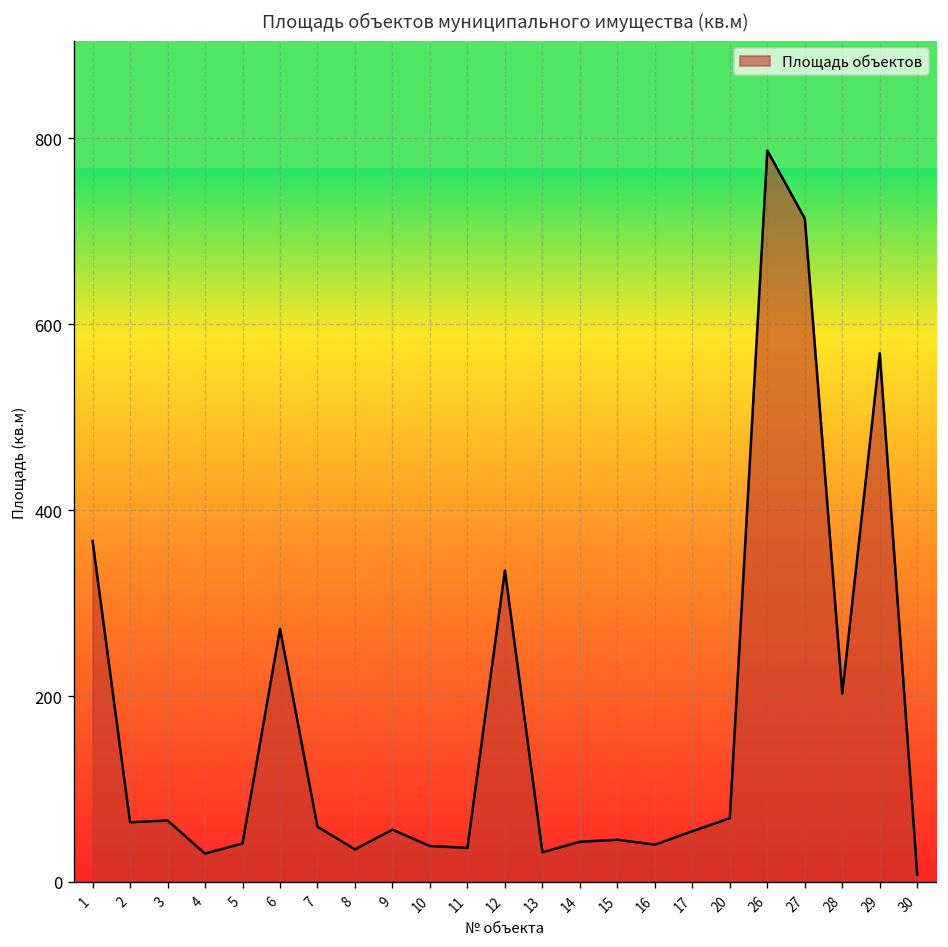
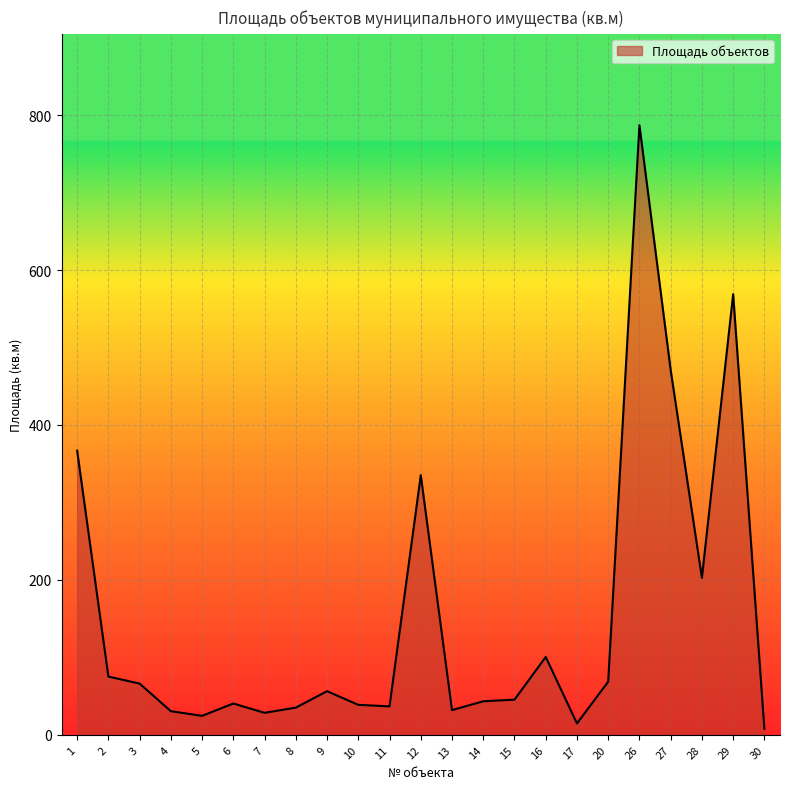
  {
    "1": 370,
-   "2": 60,
+   "2": 80,
    "3": 70,
    "4": 30,
-   "5": 40,
-   "6": 270,
-   "7": 60,
+   "5": 20,
+   "6": 40,
+   "7": 30,
    "8": 40,
    "9": 60,
    "10": 40,
    "11": 40,
    "12": 340,
    "13": 30,
    "14": 40,
    "15": 50,
-   "16": 40,
-   "17": 50,
+   "16": 100,
+   "17": 10,
    "20": 70,
    "26": 790,
-   "27": 710,
+   "27": 470,
    "28": 200,
    "29": 570,
    "30": 10
  }
